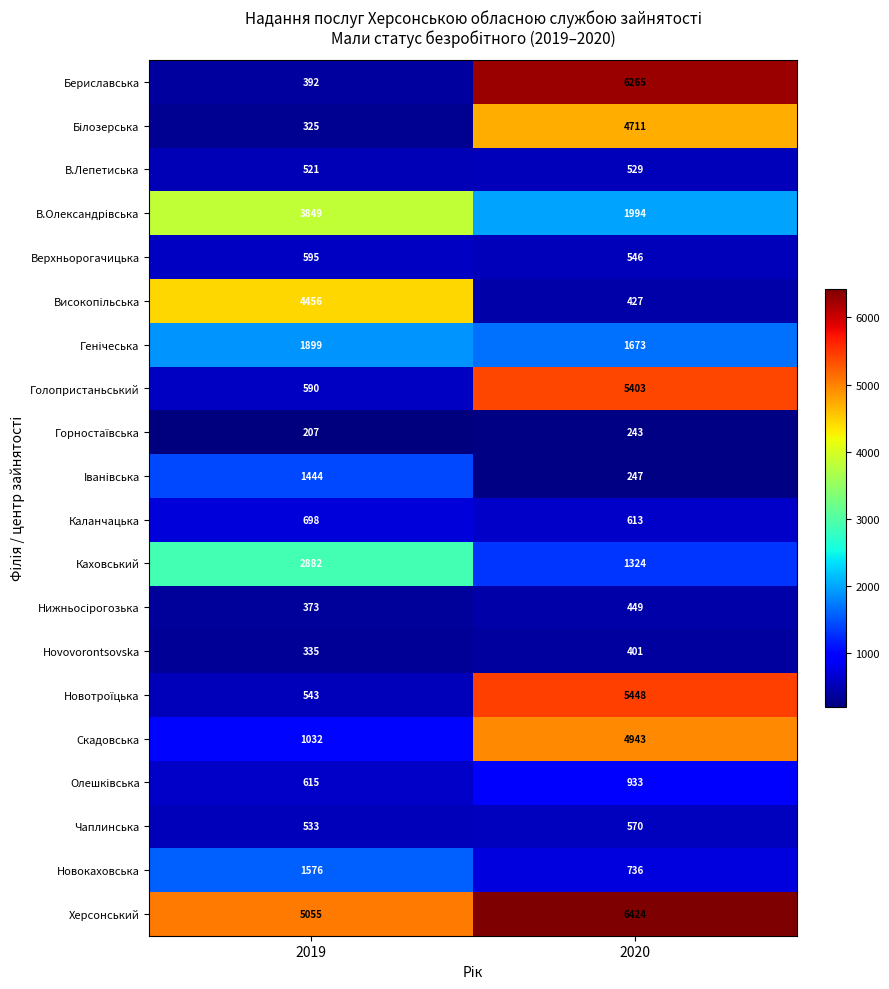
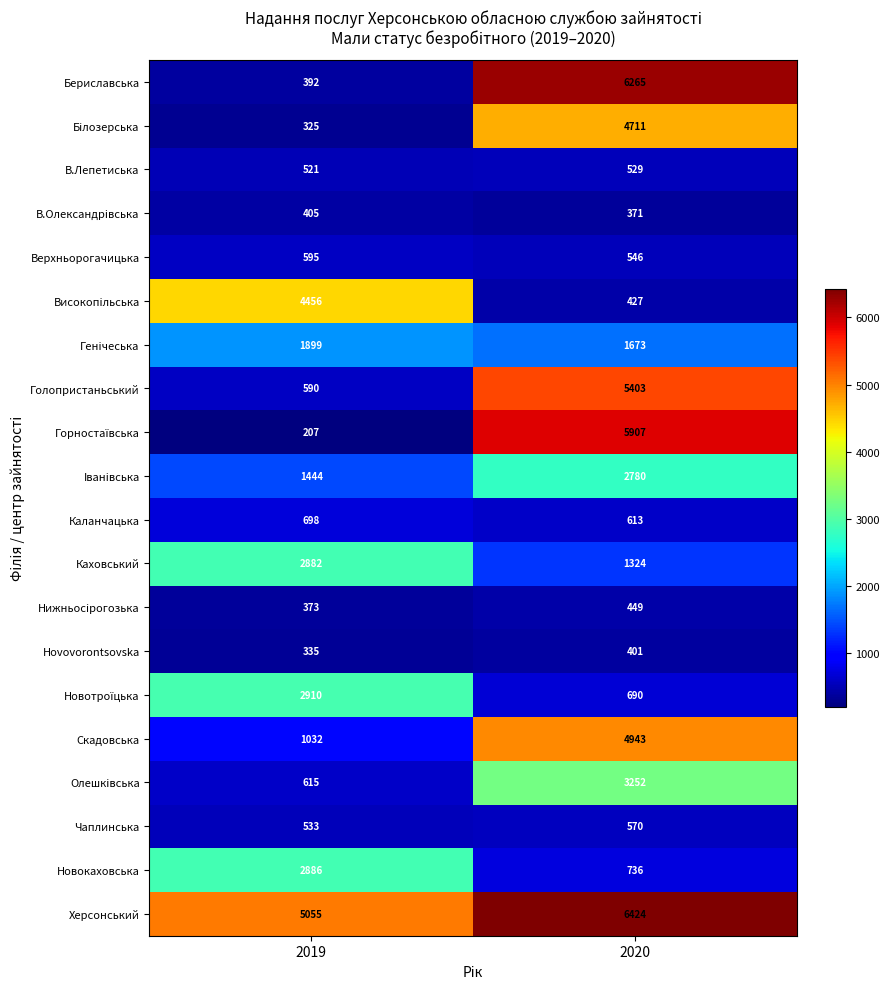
  {
    "Бериславська": {
      "2019": 392,
      "2020": 6265
    },
    "Бiлозерська": {
      "2019": 325,
      "2020": 4711
    },
    "В.Лепетиська": {
      "2019": 521,
      "2020": 529
    },
    "В.Олександрівська": {
-     "2019": 3849,
-     "2020": 1994
+     "2019": 405,
+     "2020": 371
    },
    "Верхньорогачицька": {
      "2019": 595,
      "2020": 546
    },
    "Високопiльська": {
      "2019": 4456,
      "2020": 427
    },
    "Генiчеська": {
      "2019": 1899,
      "2020": 1673
    },
    "Голопристаньський": {
      "2019": 590,
      "2020": 5403
    },
    "Горностаївська": {
      "2019": 207,
-     "2020": 243
+     "2020": 5907
    },
    "Iванiвська": {
      "2019": 1444,
-     "2020": 247
+     "2020": 2780
    },
    "Каланчацька": {
      "2019": 698,
      "2020": 613
    },
    "Каховський": {
      "2019": 2882,
      "2020": 1324
    },
    "Hижньосiрогозька": {
      "2019": 373,
      "2020": 449
    },
    "Hovovorontsovska": {
      "2019": 335,
      "2020": 401
    },
    "Hовотроїцька": {
-     "2019": 543,
-     "2020": 5448
+     "2019": 2910,
+     "2020": 690
    },
    "Скадовська": {
      "2019": 1032,
      "2020": 4943
    },
    "Олешківська": {
      "2019": 615,
-     "2020": 933
+     "2020": 3252
    },
    "Чаплинська": {
      "2019": 533,
      "2020": 570
    },
    "Hовокаховська": {
-     "2019": 1576,
+     "2019": 2886,
      "2020": 736
    },
    "Херсонський": {
      "2019": 5055,
      "2020": 6424
    }
  }
